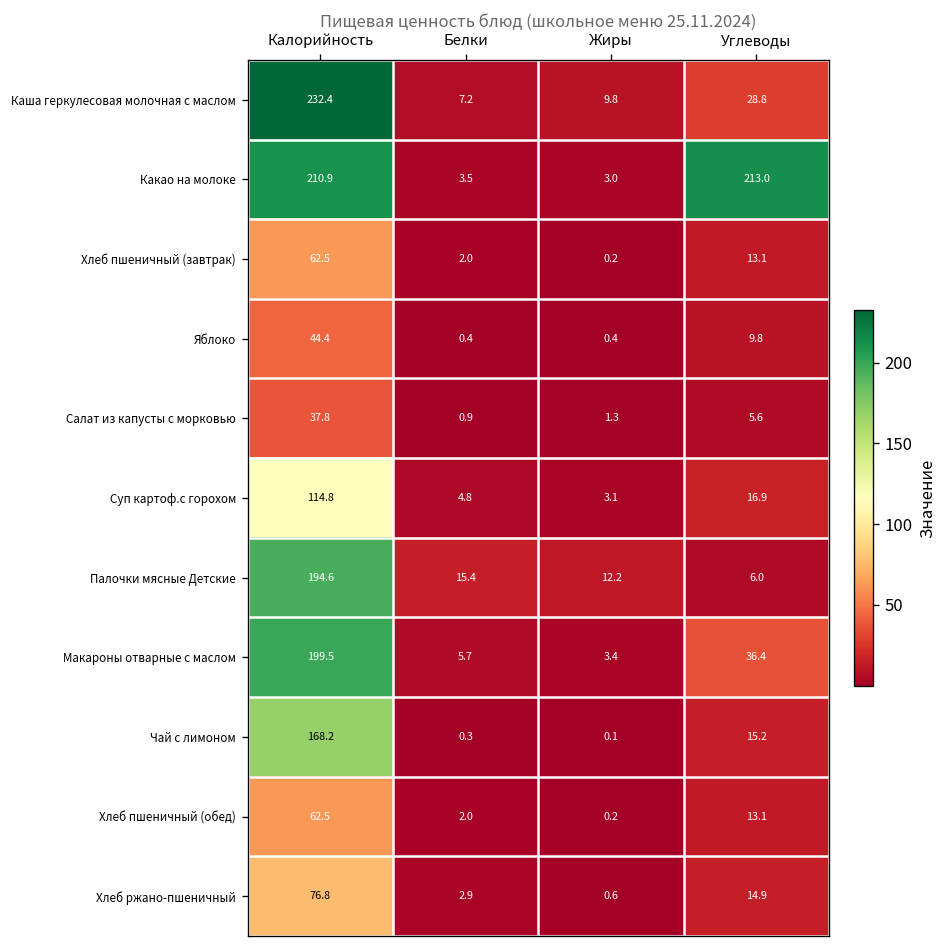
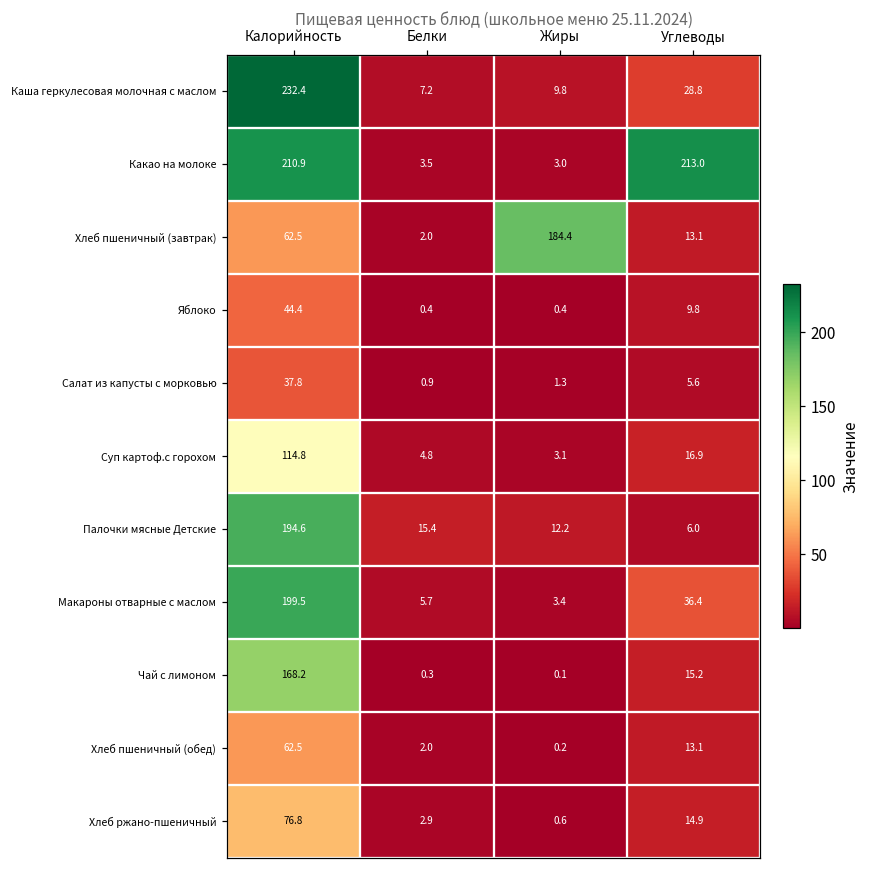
  {
    "Каша геркулесовая молочная с маслом": {
      "Калорийность": 232.4,
      "Белки": 7.2,
      "Жиры": 9.8,
      "Углеводы": 28.8
    },
    "Какао на молоке": {
      "Калорийность": 210.9,
      "Белки": 3.5,
      "Жиры": 3.0,
      "Углеводы": 213.0
    },
    "Хлеб пшеничный (завтрак)": {
      "Калорийность": 62.5,
      "Белки": 2.0,
-     "Жиры": 0.2,
+     "Жиры": 184.4,
      "Углеводы": 13.1
    },
    "Яблоко": {
      "Калорийность": 44.4,
      "Белки": 0.4,
      "Жиры": 0.4,
      "Углеводы": 9.8
    },
    "Салат из капусты с морковью": {
      "Калорийность": 37.8,
      "Белки": 0.9,
      "Жиры": 1.3,
      "Углеводы": 5.6
    },
    "Суп картоф.с горохом": {
      "Калорийность": 114.8,
      "Белки": 4.8,
      "Жиры": 3.1,
      "Углеводы": 16.9
    },
    "Палочки мясные Детские": {
      "Калорийность": 194.6,
      "Белки": 15.4,
      "Жиры": 12.2,
      "Углеводы": 6.0
    },
    "Макароны отварные с маслом": {
      "Калорийность": 199.5,
      "Белки": 5.7,
      "Жиры": 3.4,
      "Углеводы": 36.4
    },
    "Чай с лимоном": {
      "Калорийность": 168.2,
      "Белки": 0.3,
      "Жиры": 0.1,
      "Углеводы": 15.2
    },
    "Хлеб пшеничный (обед)": {
      "Калорийность": 62.5,
      "Белки": 2.0,
      "Жиры": 0.2,
      "Углеводы": 13.1
    },
    "Хлеб ржано-пшеничный": {
      "Калорийность": 76.8,
      "Белки": 2.9,
      "Жиры": 0.6,
      "Углеводы": 14.9
    }
  }
